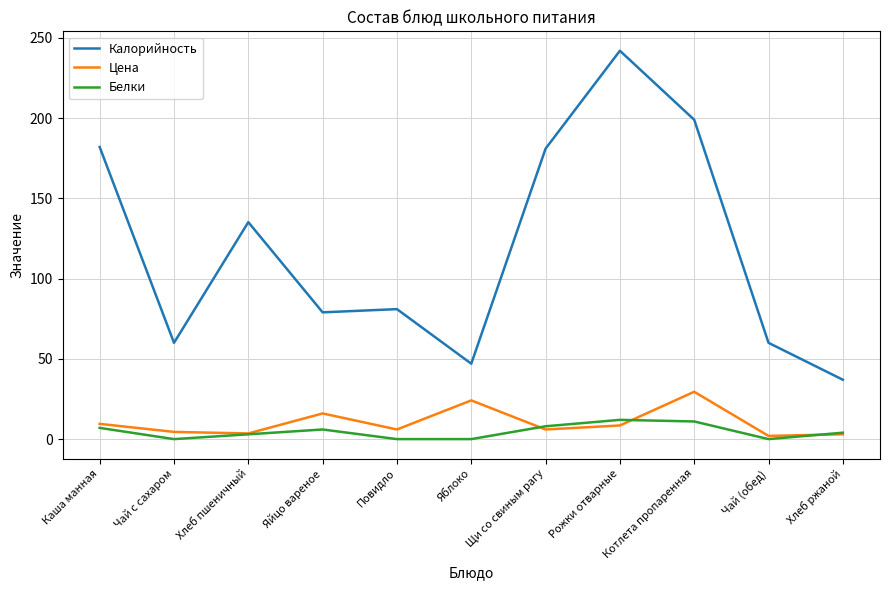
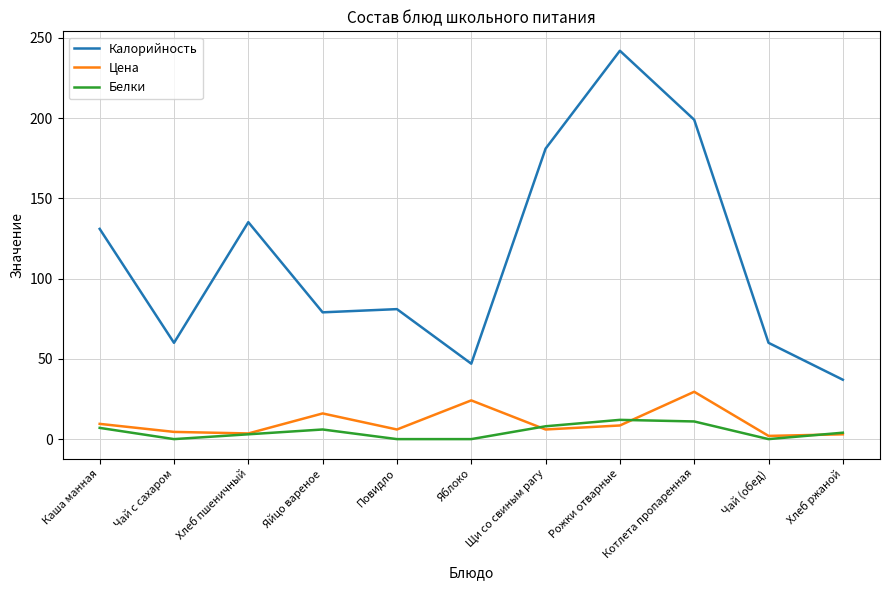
  {
    "Калорийность": {
-     "Каша манная": 182,
+     "Каша манная": 131,
      "Чай с сахаром": 60,
      "Хлеб пшеничный": 135,
      "Яйцо вареное": 79,
      "Повидло": 81,
      "Яблоко": 47,
      "Щи со свиным рагу": 181,
      "Рожки отварные": 242,
      "Котлета пропаренная": 199,
      "Чай (обед)": 60,
      "Хлеб ржаной": 37
    },
    "Цена": {
      "Каша манная": 10,
      "Чай с сахаром": 5,
      "Яйцо вареное": 16,
      "Повидло": 6,
      "Яблоко": 24,
      "Щи со свиным рагу": 6,
      "Рожки отварные": 9,
      "Котлета пропаренная": 30,
      "Чай (обед)": 2
    },
    "Белки": {
      "Каша манная": 7,
      "Чай с сахаром": 0,
      "Яйцо вареное": 6,
      "Повидло": 0,
      "Яблоко": 0,
      "Щи со свиным рагу": 8,
      "Рожки отварные": 12,
      "Котлета пропаренная": 11,
      "Чай (обед)": 0
    }
  }
